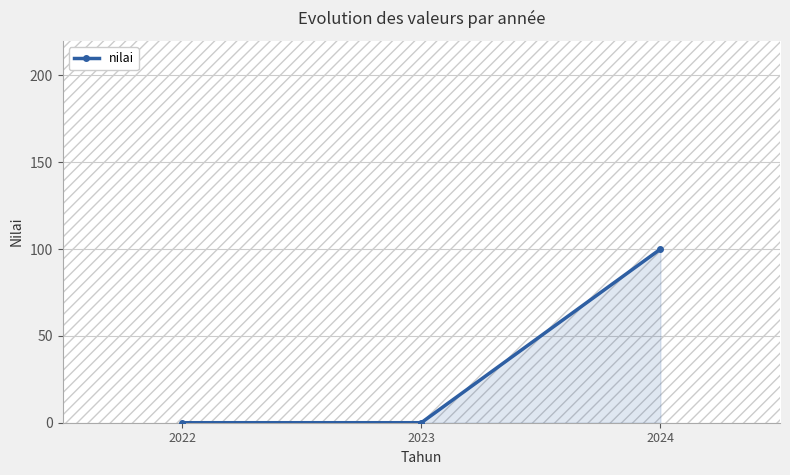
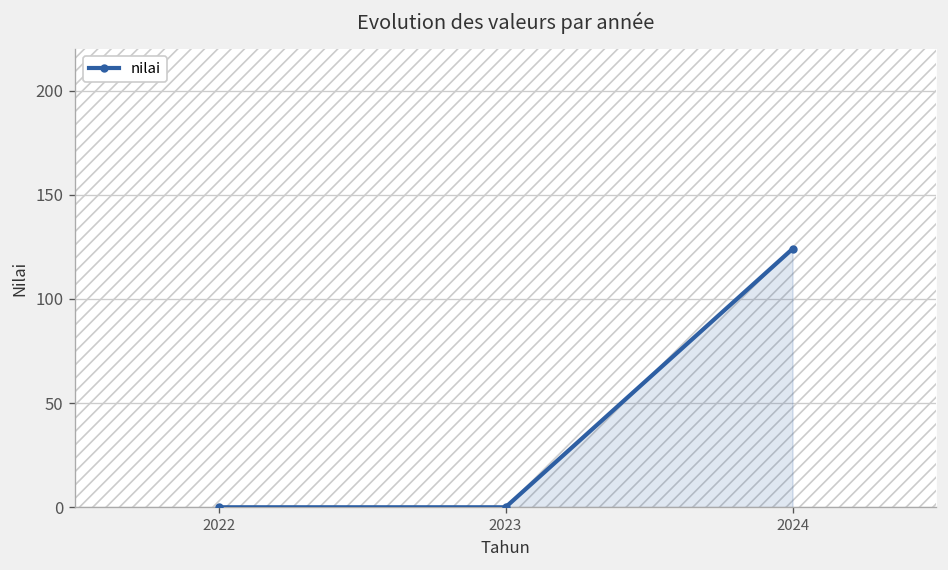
  {
    "nilai": {
      "2022": 0,
      "2023": 0,
-     "2024": 100
+     "2024": 124
    }
  }
